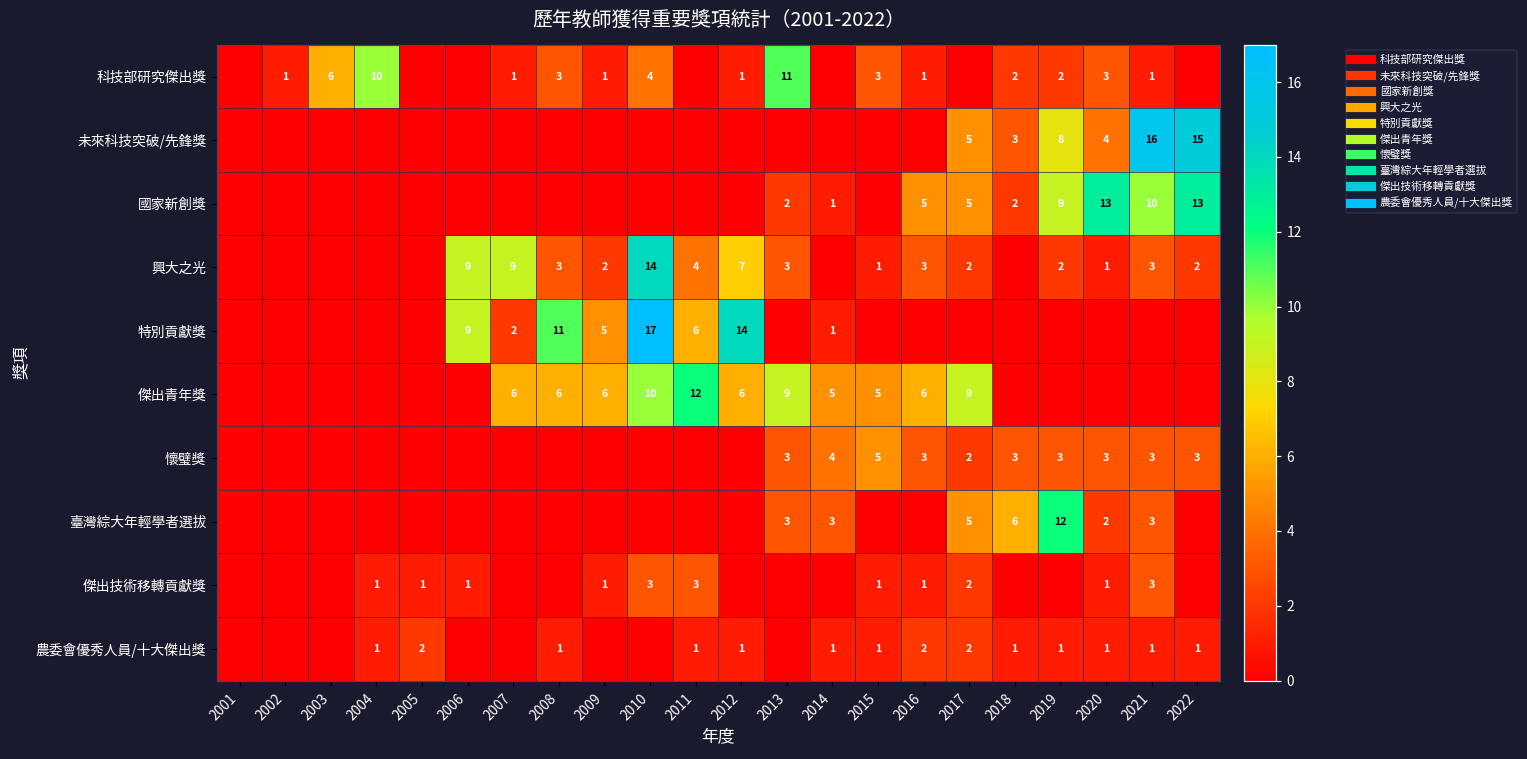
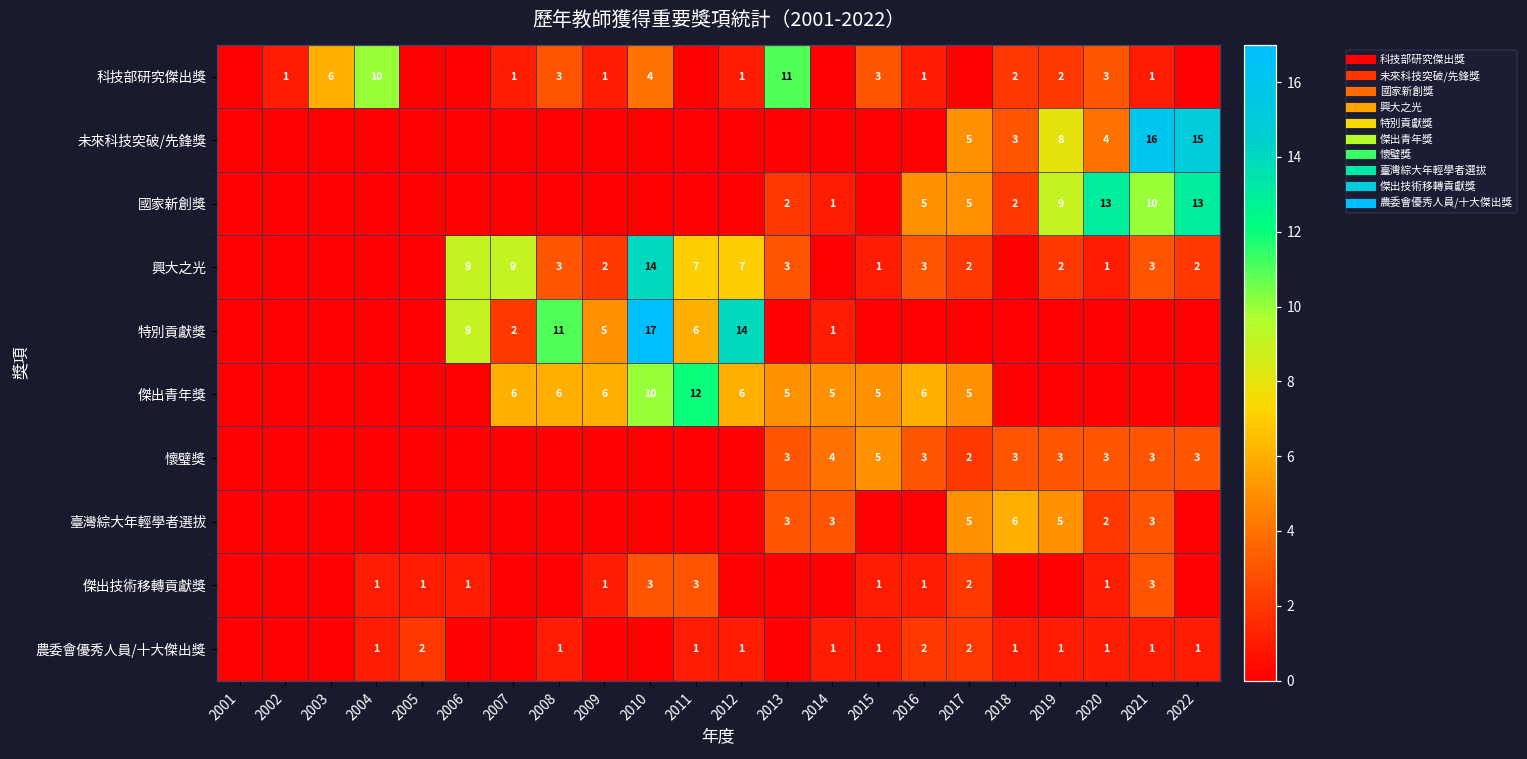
  {
    "科技部研究傑出獎": {
      "2002": 1,
      "2003": 6,
      "2004": 10,
      "2007": 1,
      "2008": 3,
      "2009": 1,
      "2010": 4,
      "2012": 1,
      "2013": 11,
      "2015": 3,
      "2016": 1,
      "2018": 2,
      "2019": 2,
      "2020": 3,
      "2021": 1
    },
    "未來科技突破/先鋒獎": {
      "2017": 5,
      "2018": 3,
      "2019": 8,
      "2020": 4,
      "2021": 16,
      "2022": 15
    },
    "國家新創獎": {
      "2013": 2,
      "2014": 1,
      "2016": 5,
      "2017": 5,
      "2018": 2,
      "2019": 9,
      "2020": 13,
      "2021": 10,
      "2022": 13
    },
    "興大之光": {
      "2006": 9,
      "2007": 9,
      "2008": 3,
      "2009": 2,
      "2010": 14,
-     "2011": 4,
+     "2011": 7,
      "2012": 7,
      "2013": 3,
      "2015": 1,
      "2016": 3,
      "2017": 2,
      "2019": 2,
      "2020": 1,
      "2021": 3,
      "2022": 2
    },
    "特別貢獻獎": {
      "2006": 9,
      "2007": 2,
      "2008": 11,
      "2009": 5,
      "2010": 17,
      "2011": 6,
      "2012": 14,
      "2014": 1
    },
    "傑出青年獎": {
      "2007": 6,
      "2008": 6,
      "2009": 6,
      "2010": 10,
      "2011": 12,
      "2012": 6,
-     "2013": 9,
+     "2013": 5,
      "2014": 5,
      "2015": 5,
      "2016": 6,
-     "2017": 9
+     "2017": 5
    },
    "懷璧獎": {
      "2013": 3,
      "2014": 4,
      "2015": 5,
      "2016": 3,
      "2017": 2,
      "2018": 3,
      "2019": 3,
      "2020": 3,
      "2021": 3,
      "2022": 3
    },
    "臺灣綜大年輕學者選拔": {
      "2013": 3,
      "2014": 3,
      "2017": 5,
      "2018": 6,
-     "2019": 12,
+     "2019": 5,
      "2020": 2,
      "2021": 3
    },
    "傑出技術移轉貢獻獎": {
      "2004": 1,
      "2005": 1,
      "2006": 1,
      "2009": 1,
      "2010": 3,
      "2011": 3,
      "2015": 1,
      "2016": 1,
      "2017": 2,
      "2020": 1,
      "2021": 3
    },
    "農委會優秀人員/十大傑出獎": {
      "2004": 1,
      "2005": 2,
      "2008": 1,
      "2011": 1,
      "2012": 1,
      "2014": 1,
      "2015": 1,
      "2016": 2,
      "2017": 2,
      "2018": 1,
      "2019": 1,
      "2020": 1,
      "2021": 1,
      "2022": 1
    }
  }
